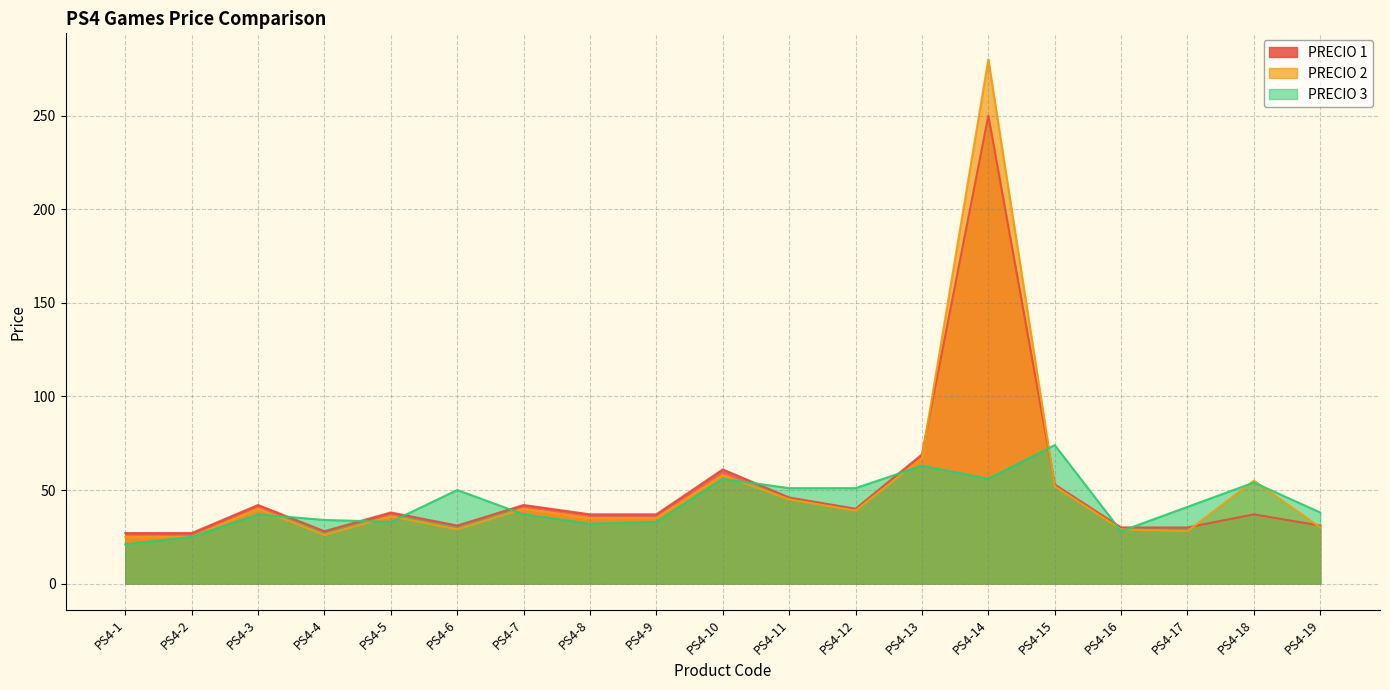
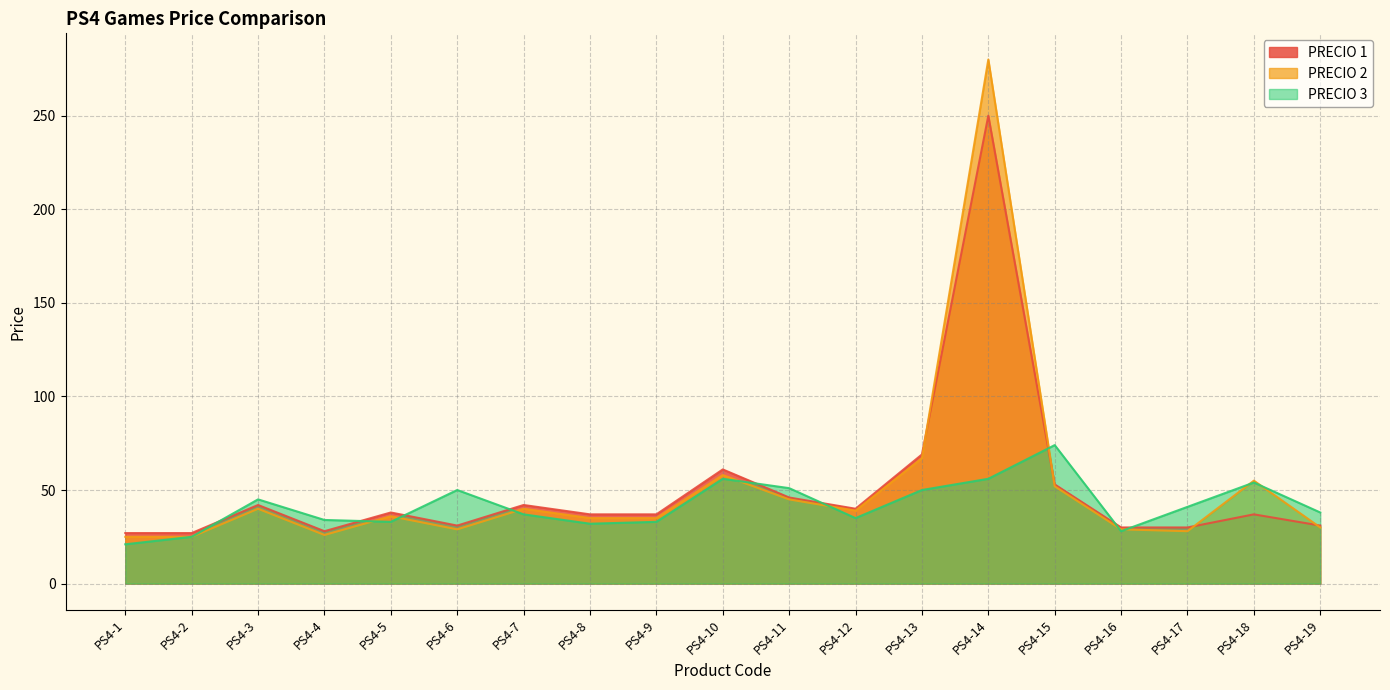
  {
    "PRECIO 1": {
      "PS4-1": 27,
      "PS4-2": 27,
      "PS4-3": 42,
      "PS4-4": 28,
      "PS4-5": 38,
      "PS4-6": 31,
      "PS4-7": 42,
      "PS4-8": 37,
      "PS4-9": 37,
      "PS4-10": 61,
      "PS4-13": 69,
      "PS4-14": 250,
      "PS4-17": 30,
      "PS4-18": 37
    },
    "PRECIO 2": {
      "PS4-1": 25,
      "PS4-3": 40,
      "PS4-4": 26,
      "PS4-5": 36,
      "PS4-6": 29,
      "PS4-7": 40,
      "PS4-8": 35,
      "PS4-9": 35,
      "PS4-10": 58,
      "PS4-13": 67,
      "PS4-14": 280,
      "PS4-17": 28
    },
    "PRECIO 3": {
      "PS4-1": 21,
-     "PS4-3": 37,
+     "PS4-3": 45,
      "PS4-4": 34,
      "PS4-5": 33,
      "PS4-6": 50,
      "PS4-7": 37,
      "PS4-8": 32,
      "PS4-9": 33,
      "PS4-10": 56,
      "PS4-11": 51,
-     "PS4-12": 51,
-     "PS4-13": 63,
+     "PS4-12": 35,
+     "PS4-13": 50,
      "PS4-14": 56,
      "PS4-15": 74,
      "PS4-17": 41,
      "PS4-19": 38
    }
  }
